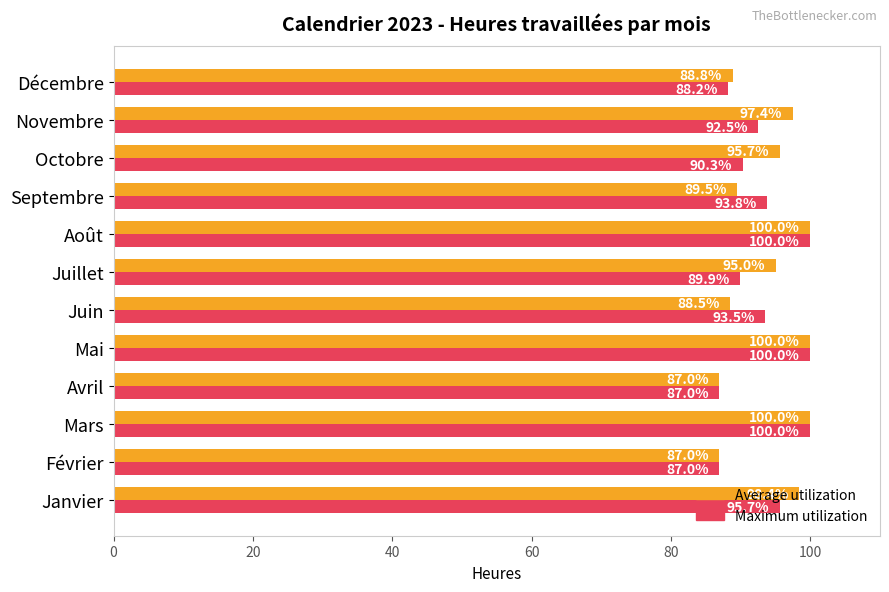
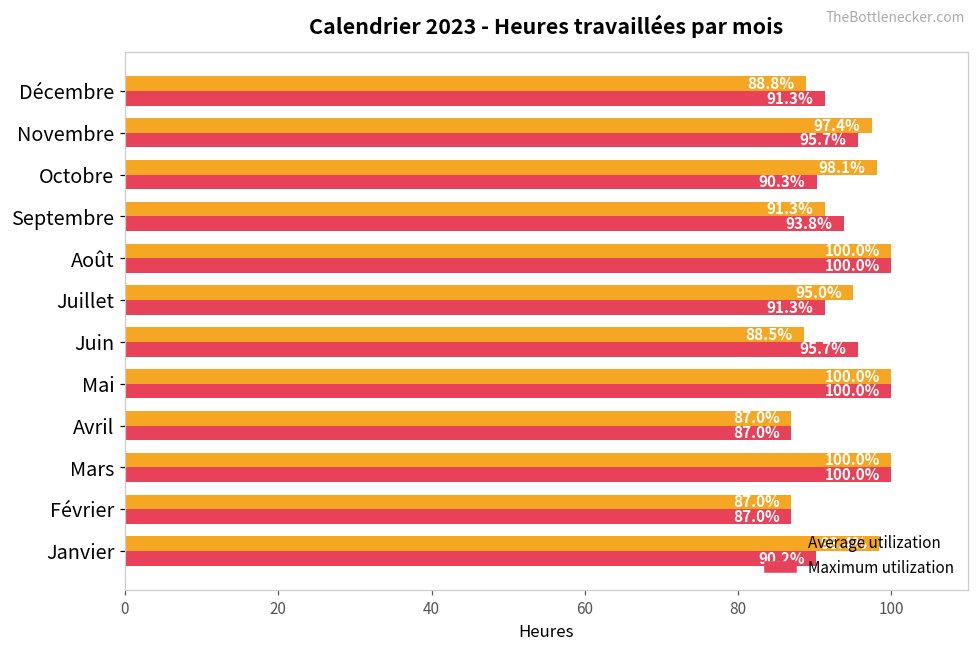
  {
    "Average utilization": {
      "Décembre": "88.8%",
      "Novembre": "97.4%",
-     "Octobre": "95.7%",
-     "Septembre": "89.5%",
+     "Octobre": "98.1%",
+     "Septembre": "91.3%",
      "Août": "100.0%",
      "Juillet": "95.0%",
      "Juin": "88.5%",
      "Mai": "100.0%",
      "Avril": "87.0%",
      "Mars": "100.0%",
      "Février": "87.0%",
      "Janvier": "98.4%"
    },
    "Maximum utilization": {
-     "Décembre": "88.2%",
-     "Novembre": "92.5%",
+     "Décembre": "91.3%",
+     "Novembre": "95.7%",
      "Octobre": "90.3%",
      "Septembre": "93.8%",
      "Août": "100.0%",
-     "Juillet": "89.9%",
-     "Juin": "93.5%",
+     "Juillet": "91.3%",
+     "Juin": "95.7%",
      "Mai": "100.0%",
      "Avril": "87.0%",
      "Mars": "100.0%",
      "Février": "87.0%",
-     "Janvier": "95.7%"
+     "Janvier": "90.2%"
    }
  }
